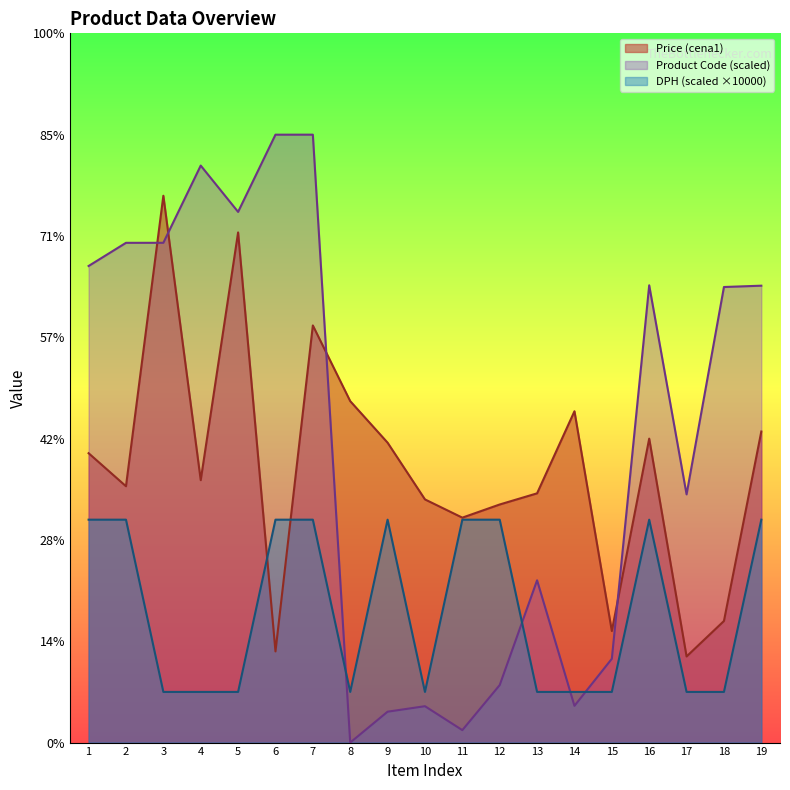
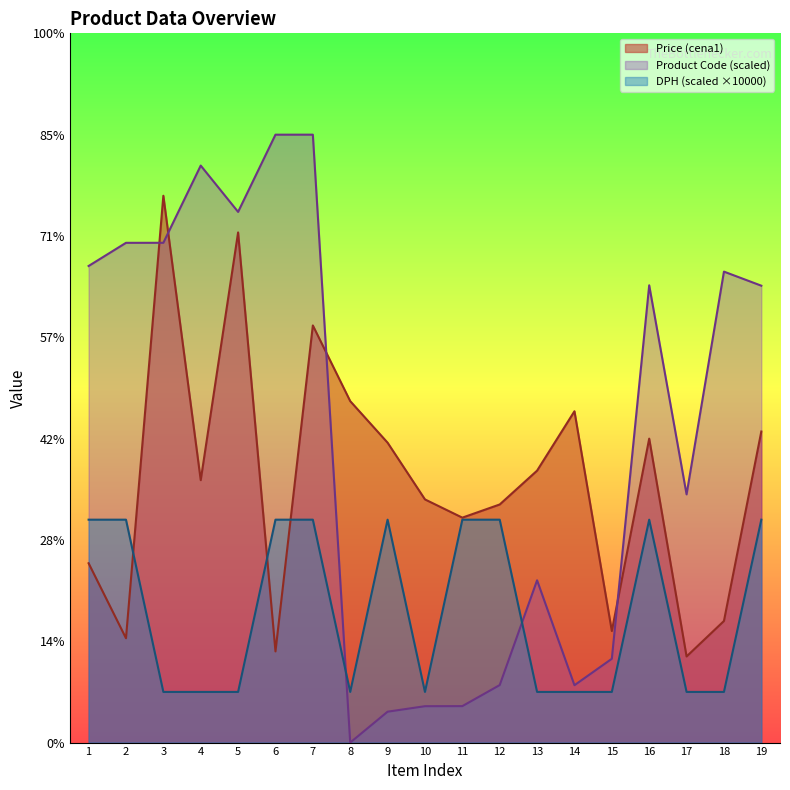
  {
    "Price (cena1)": {
-     "1": "41%",
-     "2": "36%",
+     "1": "25%",
+     "2": "15%",
      "3": "77%",
      "4": "37%",
      "5": "72%",
      "6": "13%",
      "7": "59%",
      "8": "48%",
      "9": "42%",
      "10": "34%",
      "12": "34%",
-     "13": "35%",
+     "13": "38%",
      "14": "47%",
      "15": "16%",
      "16": "43%",
      "17": "12%",
      "18": "17%",
      "19": "44%"
    },
    "Product Code (scaled)": {
      "1": "67%",
      "2": "70%",
      "3": "70%",
      "4": "81%",
      "5": "75%",
      "6": "86%",
      "7": "86%",
      "8": "0%",
      "9": "4%",
      "10": "5%",
-     "11": "2%",
+     "11": "5%",
      "12": "8%",
      "13": "23%",
-     "14": "5%",
+     "14": "8%",
      "15": "12%",
      "16": "64%",
      "17": "35%",
-     "18": "64%",
+     "18": "66%",
      "19": "64%"
    },
    "DPH (scaled ×10000)": {
      "1": "31%",
      "2": "31%",
      "3": "7%",
      "4": "7%",
      "5": "7%",
      "6": "31%",
      "7": "31%",
      "8": "7%",
      "9": "31%",
      "10": "7%",
      "12": "31%",
      "13": "7%",
      "14": "7%",
      "15": "7%",
      "16": "31%",
      "17": "7%",
      "18": "7%",
      "19": "31%"
    }
  }
